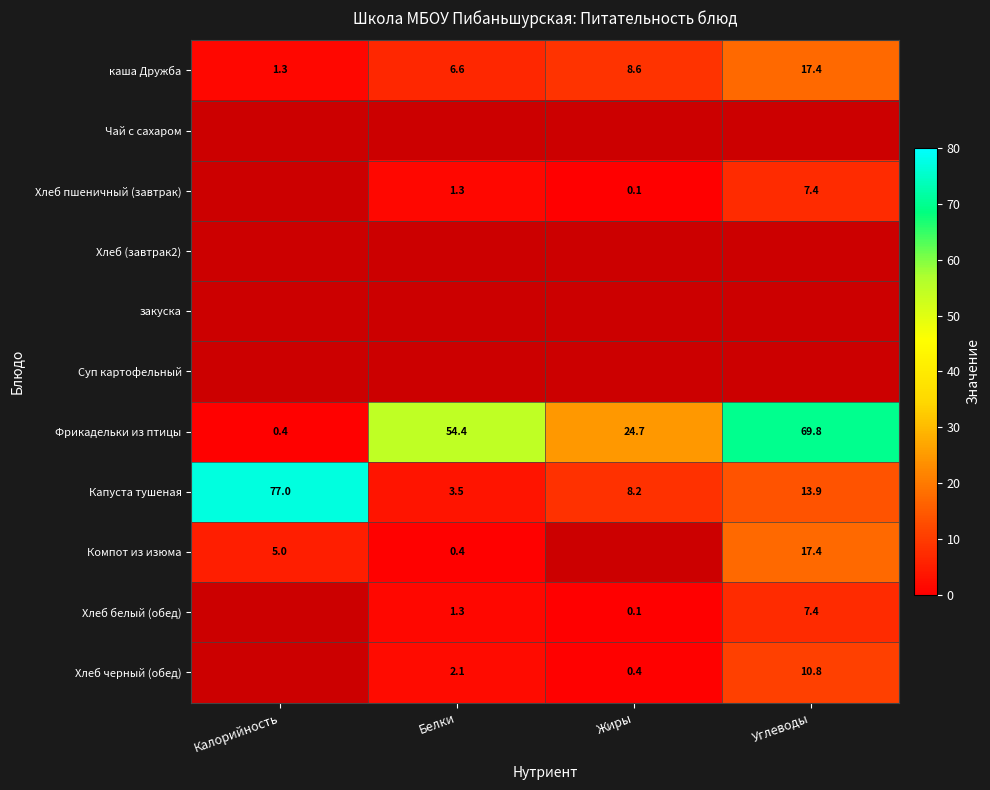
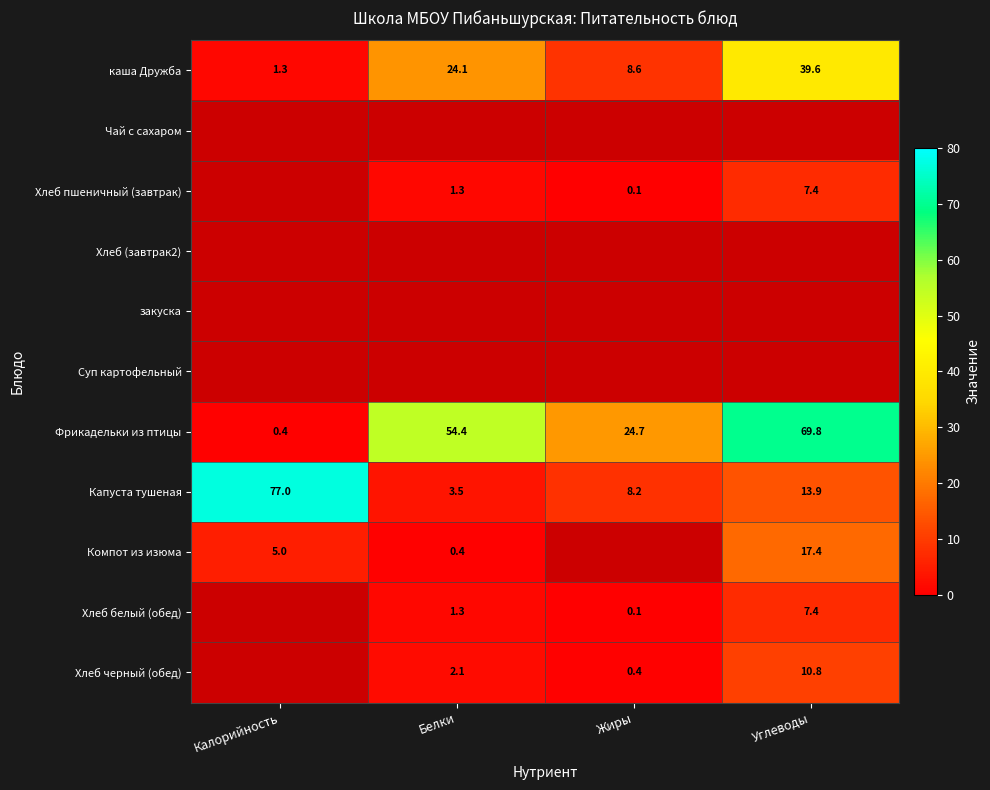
  {
    "каша Дружба": {
      "Калорийность": 1.3,
-     "Белки": 6.6,
+     "Белки": 24.1,
      "Жиры": 8.6,
-     "Углеводы": 17.4
+     "Углеводы": 39.6
    },
    "Хлеб пшеничный (завтрак)": {
      "Белки": 1.3,
      "Жиры": 0.1,
      "Углеводы": 7.4
    },
    "Фрикадельки из птицы": {
      "Калорийность": 0.4,
      "Белки": 54.4,
      "Жиры": 24.7,
      "Углеводы": 69.8
    },
    "Капуста тушеная": {
      "Калорийность": 77.0,
      "Белки": 3.5,
      "Жиры": 8.2,
      "Углеводы": 13.9
    },
    "Компот из изюма": {
      "Калорийность": 5.0,
      "Белки": 0.4,
      "Углеводы": 17.4
    },
    "Хлеб белый (обед)": {
      "Белки": 1.3,
      "Жиры": 0.1,
      "Углеводы": 7.4
    },
    "Хлеб черный (обед)": {
      "Белки": 2.1,
      "Жиры": 0.4,
      "Углеводы": 10.8
    }
  }
